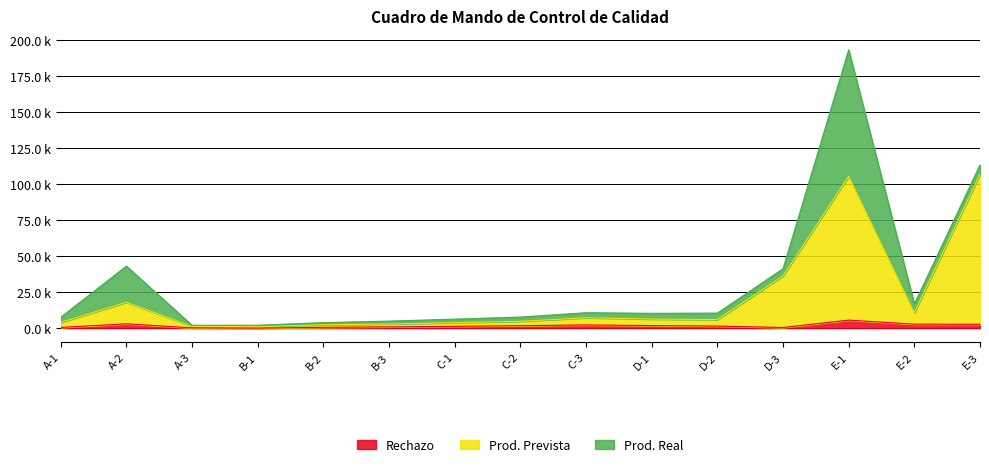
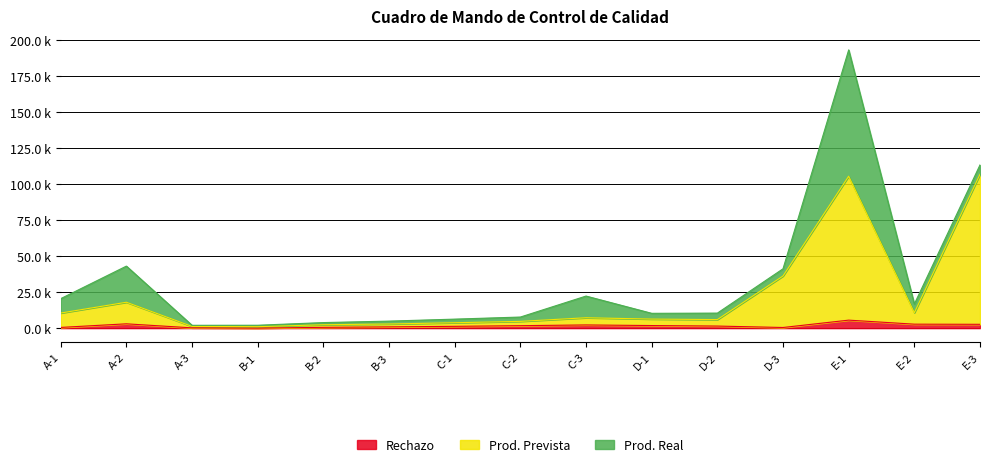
  {
    "Rechazo": {
      "A-1": 1000,
      "A-2": 3000,
      "B-2": 1000,
      "B-3": 1000,
      "C-1": 1000,
      "C-2": 2000,
      "C-3": 2000,
      "D-1": 2000,
      "D-2": 1000,
      "D-3": 0,
      "E-1": 6000,
      "E-2": 3000,
      "E-3": 3000
    },
    "Prod. Prevista": {
-     "A-1": 3000,
+     "A-1": 10000,
      "A-2": 15000,
      "B-3": 2000,
      "C-1": 3000,
      "C-2": 3000,
      "C-3": 5000,
      "D-1": 5000,
      "D-2": 5000,
      "D-3": 36000,
      "E-1": 100000,
      "E-2": 8000,
      "E-3": 104000
    },
    "Prod. Real": {
-     "A-1": 4000,
+     "A-1": 10000,
      "A-2": 25000,
      "B-3": 2000,
      "C-1": 3000,
      "C-2": 3000,
-     "C-3": 4000,
+     "C-3": 15000,
      "D-1": 4000,
      "D-2": 5000,
      "D-3": 5000,
      "E-1": 88000,
      "E-2": 6000,
      "E-3": 7000
    }
  }
